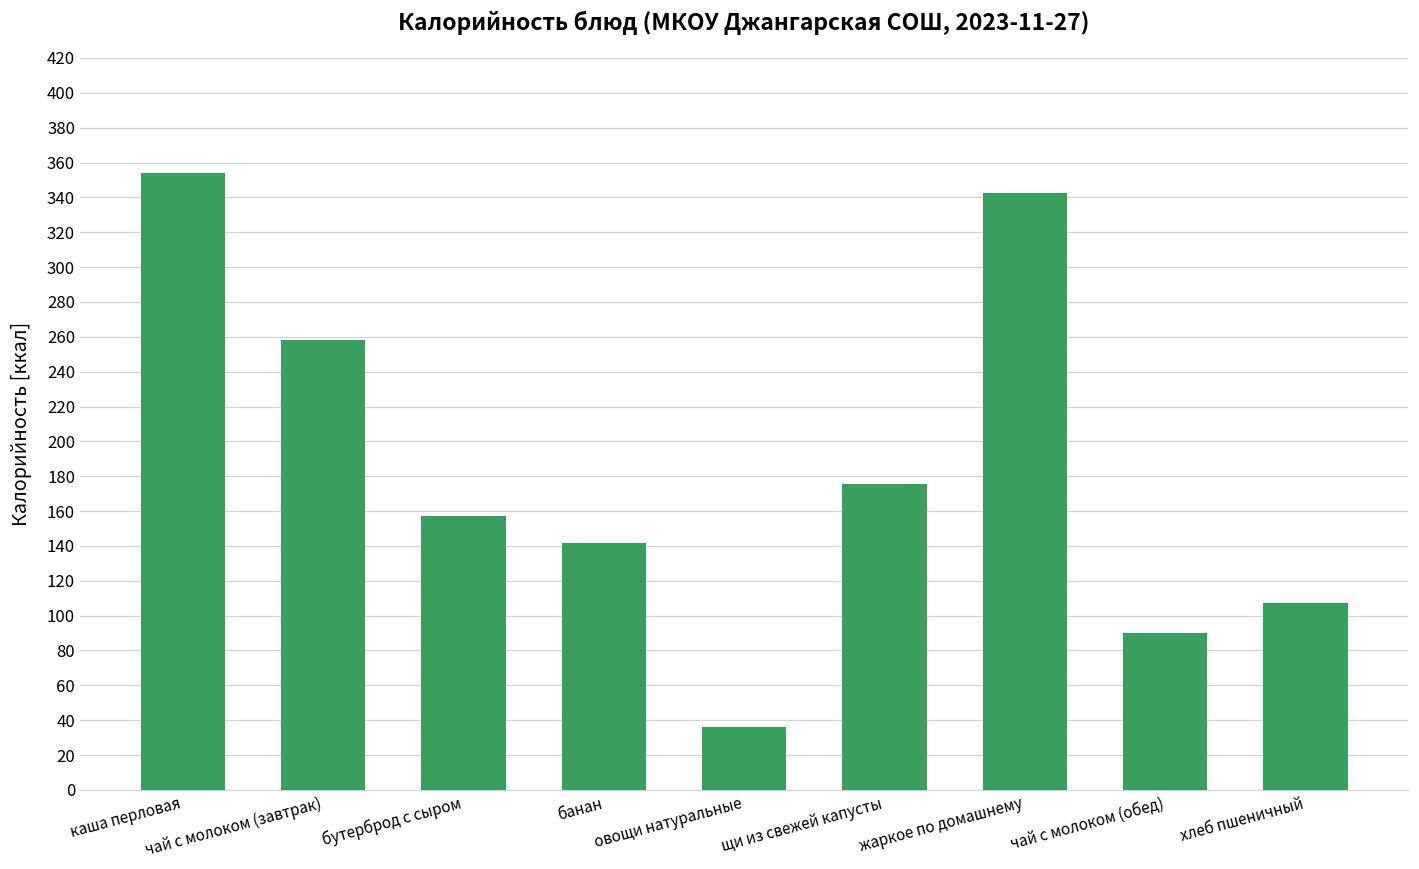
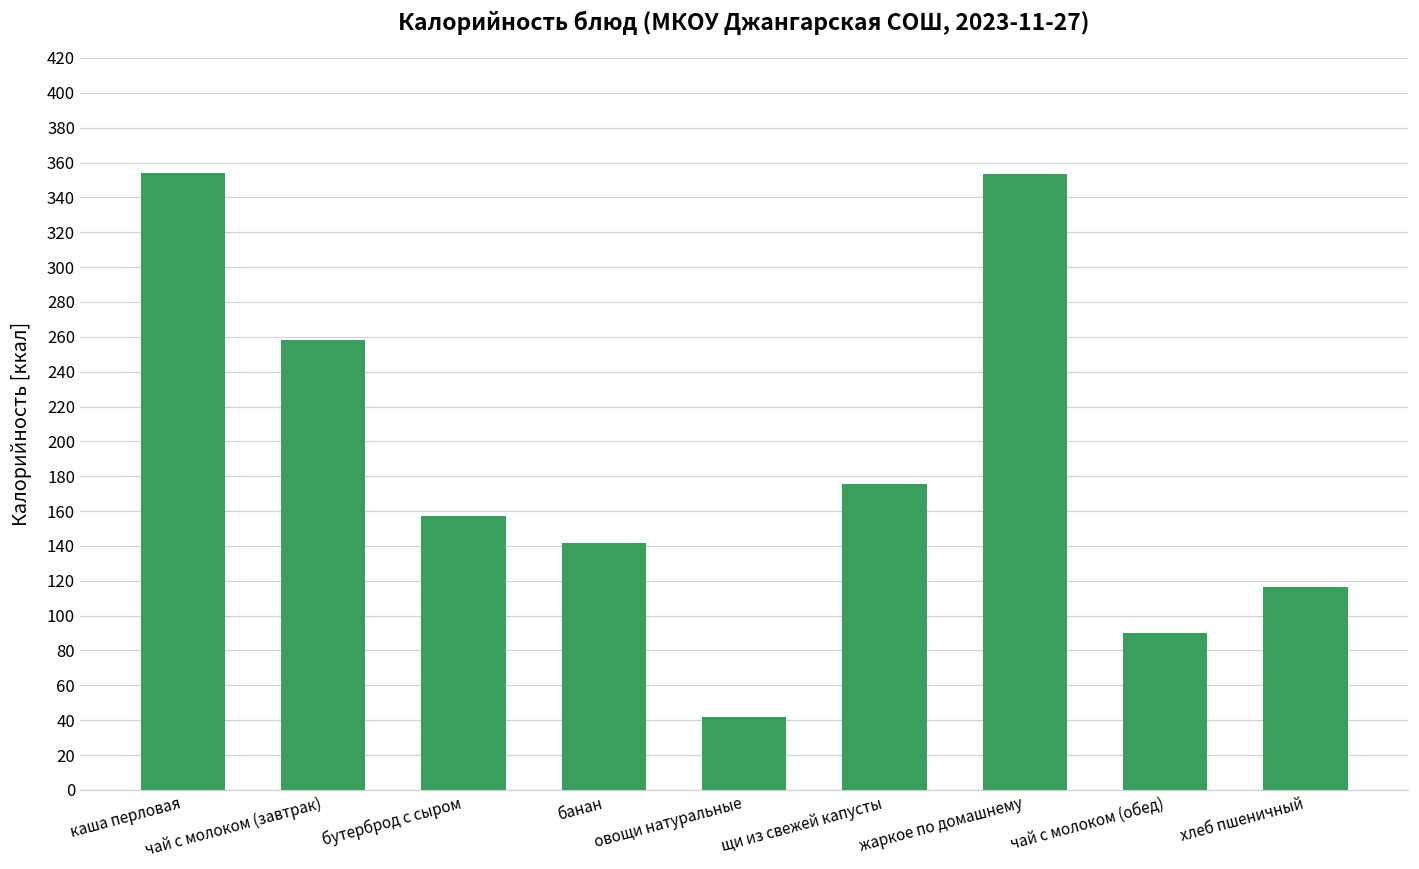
  {
    "каша перловая": 354,
    "чай с молоком (завтрак)": 258,
    "бутерброд с сыром": 157,
    "банан": 142,
-   "овощи натуральные": 36,
+   "овощи натуральные": 42,
    "щи из свежей капусты": 176,
-   "жаркое по домашнему": 343,
+   "жаркое по домашнему": 353,
    "чай с молоком (обед)": 90,
-   "хлеб пшеничный": 107
+   "хлеб пшеничный": 117
  }
